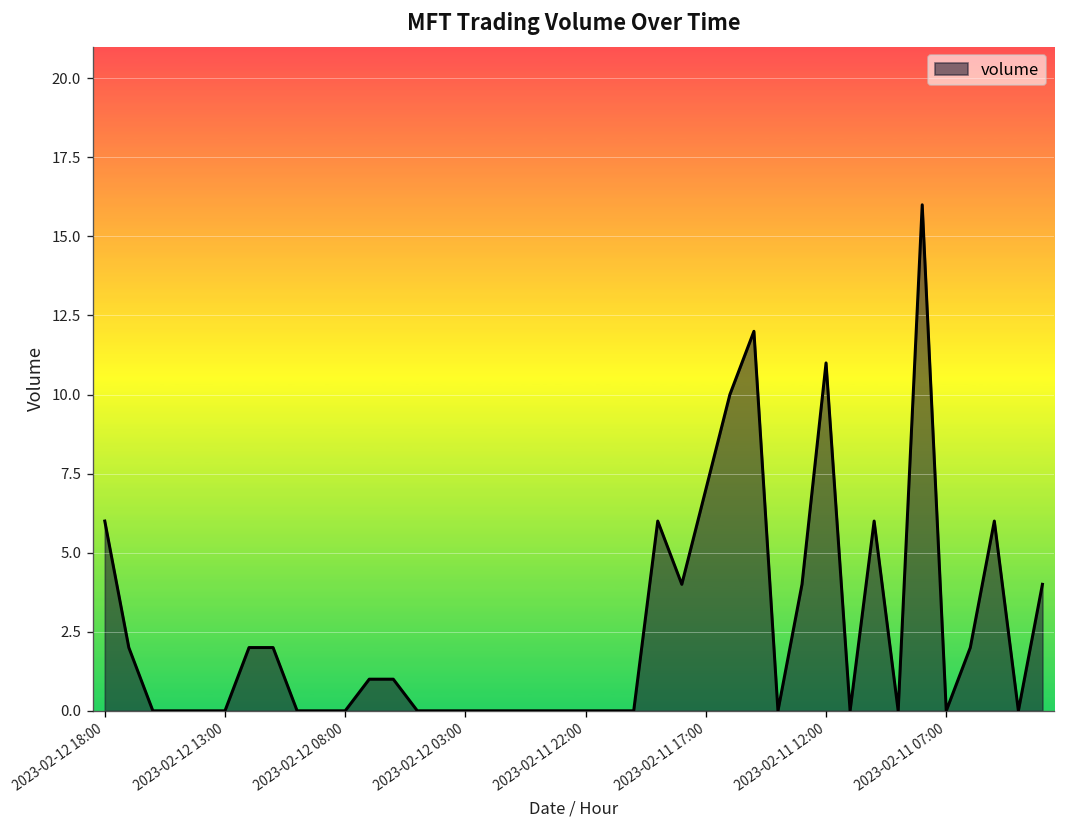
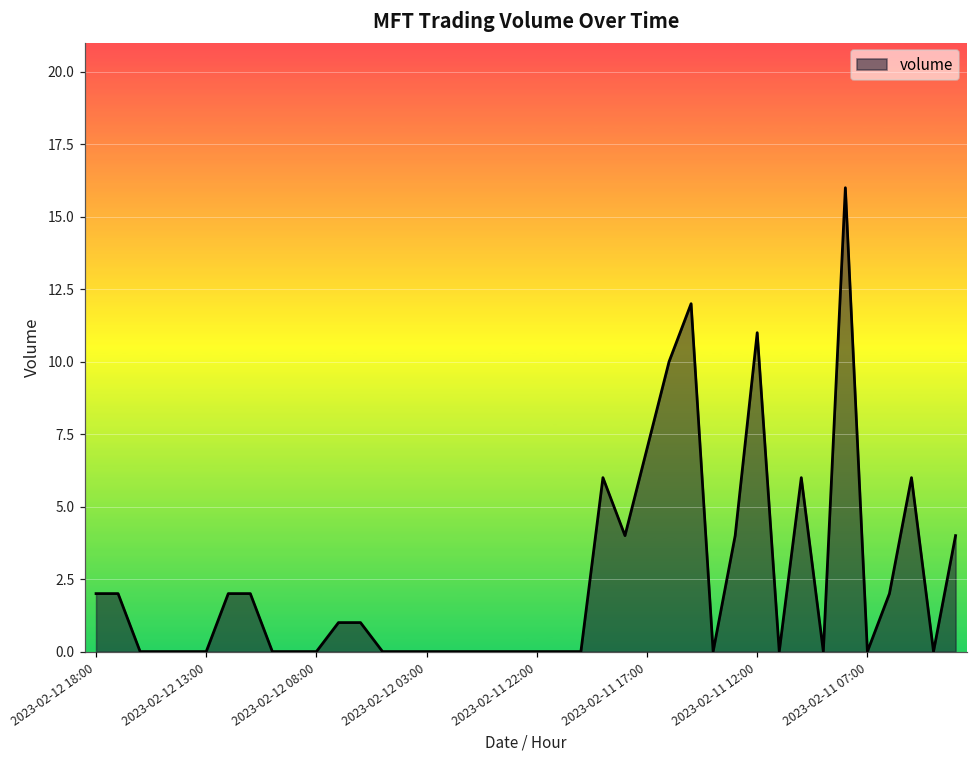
  {
-   "2023-02-12 18:00": 6,
+   "2023-02-12 18:00": 2,
    "2023-02-12 13:00": 0,
    "2023-02-12 08:00": 0,
    "2023-02-12 03:00": 0,
    "2023-02-11 22:00": 0,
    "2023-02-11 17:00": 7,
    "2023-02-11 12:00": 11,
    "2023-02-11 07:00": 0
  }
